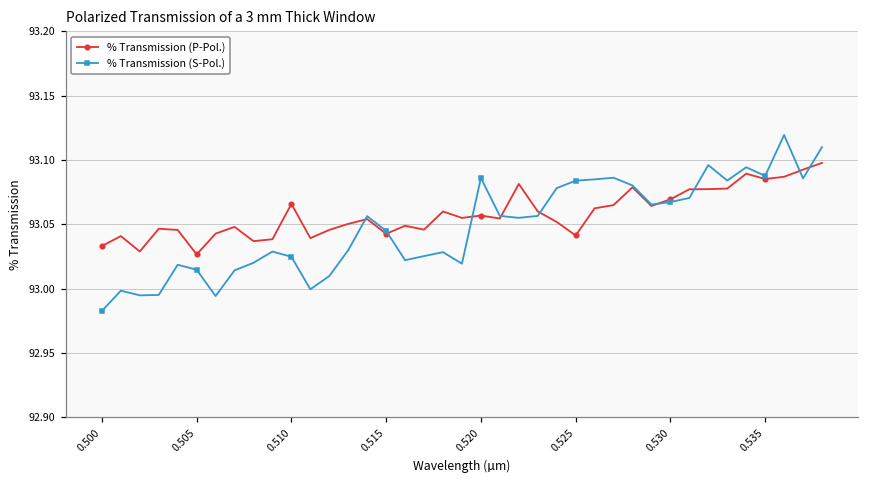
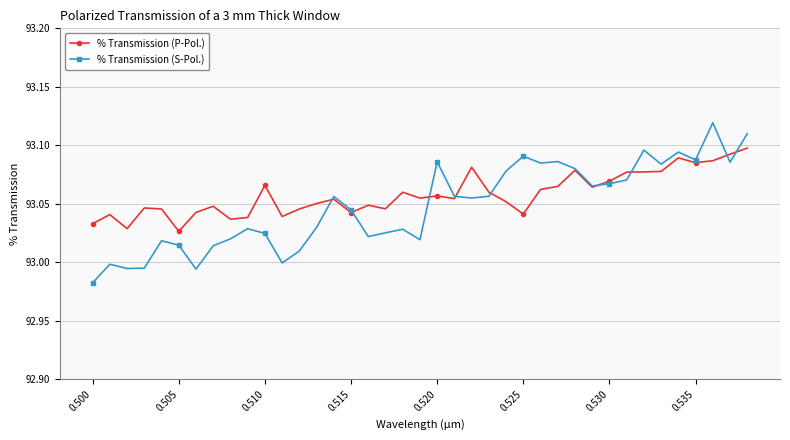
  {
    "% Transmission (P-Pol.)": {
      "0.500": 93.033,
      "0.505": 93.027,
      "0.510": 93.066,
      "0.515": 93.043,
      "0.520": 93.057,
      "0.525": 93.041,
      "0.535": 93.085
    },
    "% Transmission (S-Pol.)": {
      "0.500": 92.983,
      "0.505": 93.015,
      "0.510": 93.025,
      "0.515": 93.045,
      "0.520": 93.086,
-     "0.525": 93.084,
+     "0.525": 93.091,
      "0.535": 93.088
    }
  }
